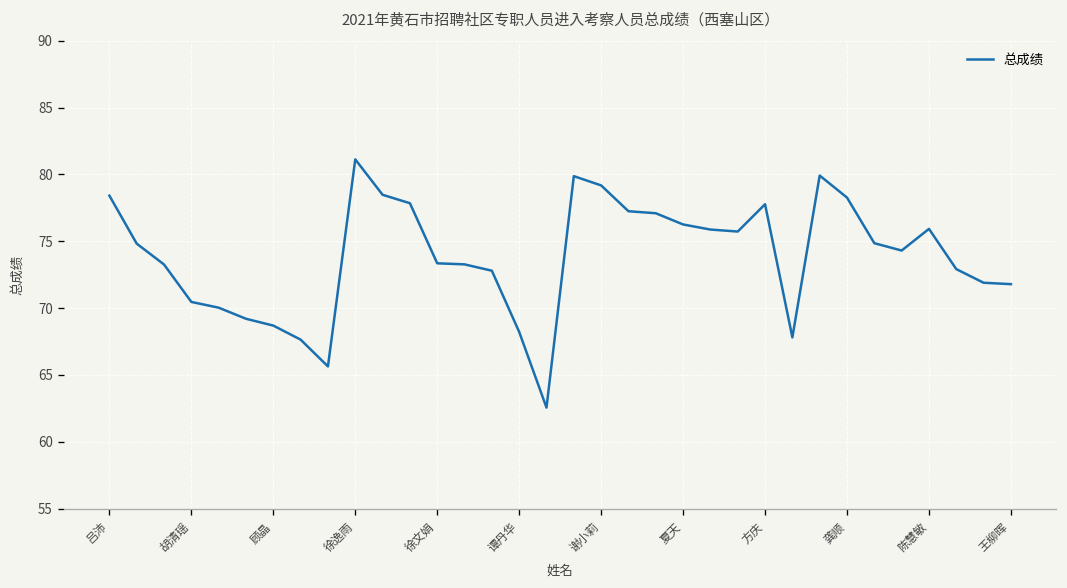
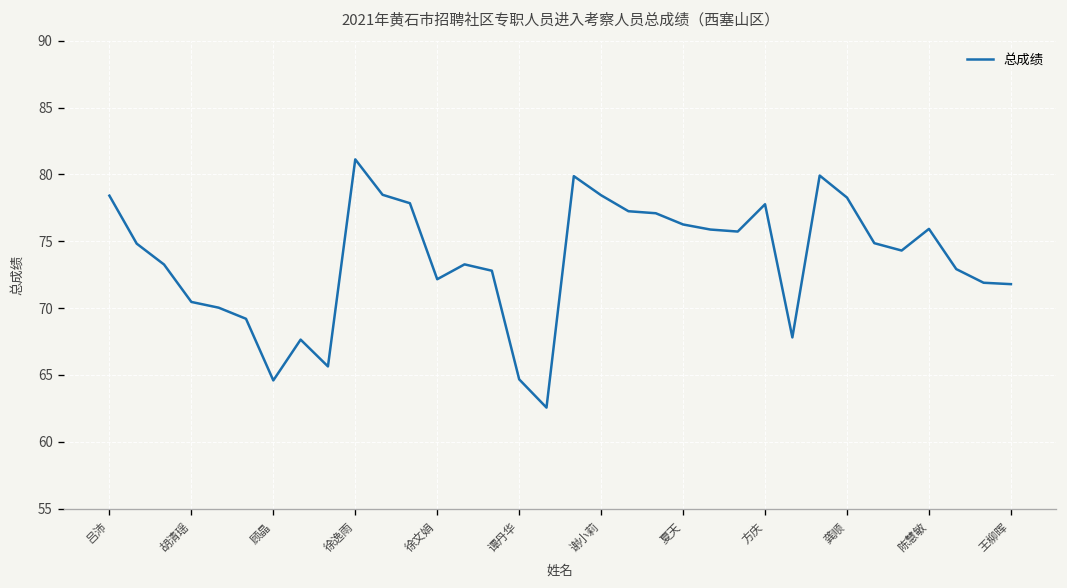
  {
    "吕沛": 78.4,
    "胡清瑶": 70.5,
-   "顾晶": 68.7,
+   "顾晶": 64.6,
    "徐逸雨": 81.1,
-   "徐文娟": 73.3,
-   "谭丹华": 68.2,
-   "谢小莉": 79.2,
+   "徐文娟": 72.2,
+   "谭丹华": 64.7,
+   "谢小莉": 78.4,
    "夏天": 76.3,
    "方庆": 77.8,
    "龚顺": 78.3,
    "陈慧敏": 75.9,
    "王柳晖": 71.8
  }
